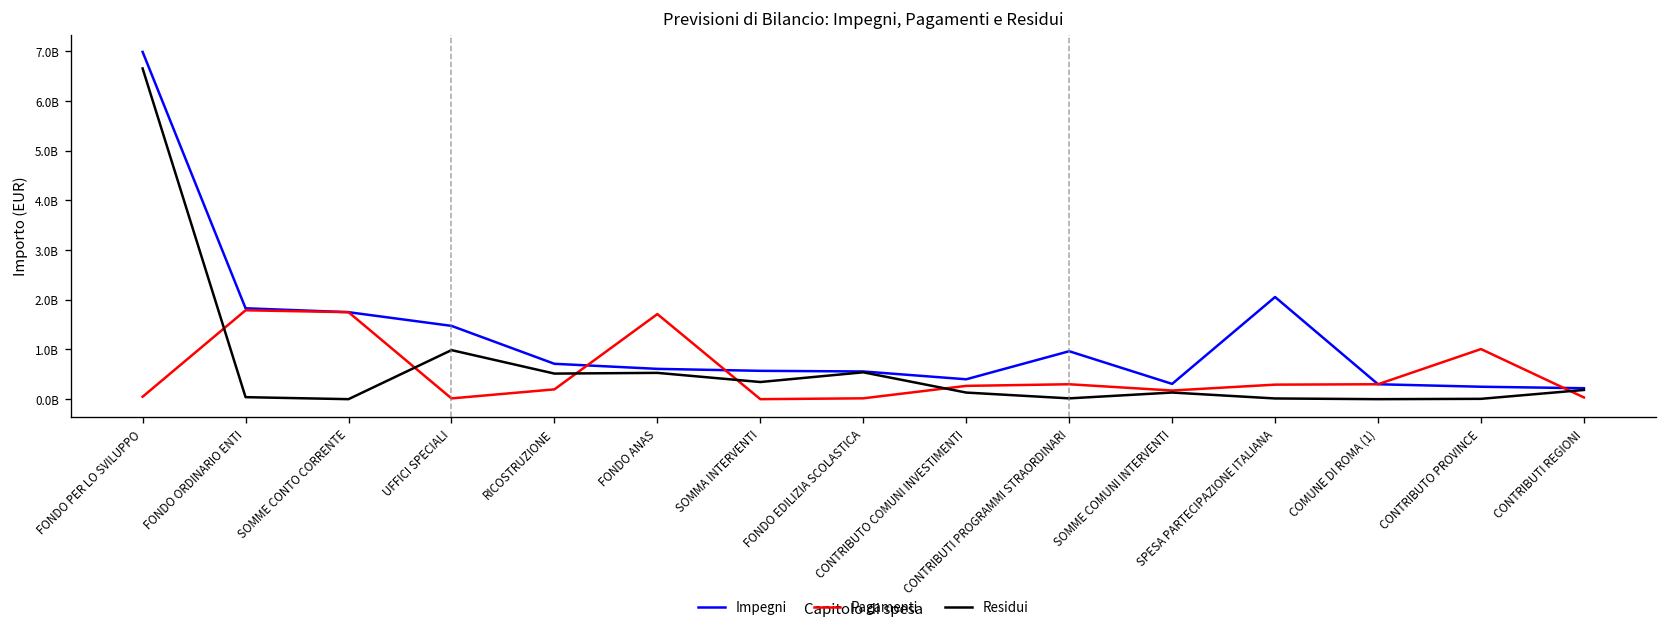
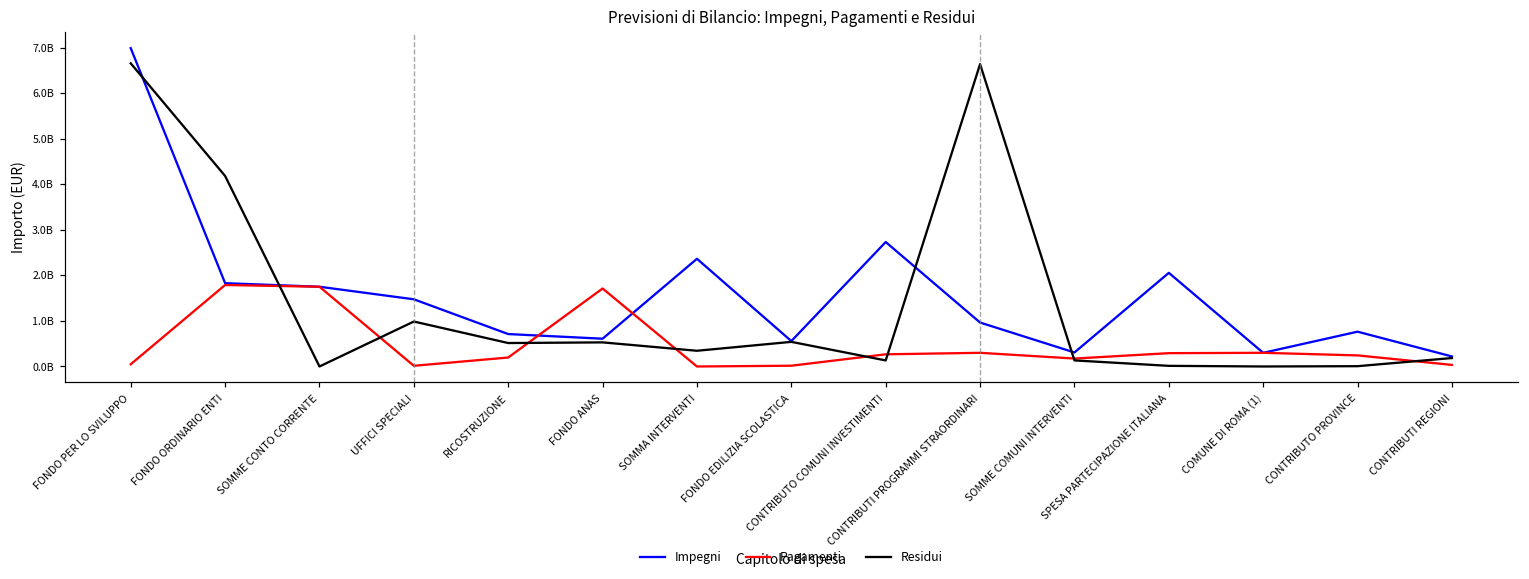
  {
    "Impegni": {
      "FONDO PER LO SVILUPPO": 7000000000,
      "UFFICI SPECIALI": 1500000000,
      "RICOSTRUZIONE": 700000000,
      "FONDO ANAS": 600000000,
-     "SOMMA INTERVENTI": 600000000,
-     "CONTRIBUTO COMUNI INVESTIMENTI": 400000000,
+     "SOMMA INTERVENTI": 2400000000,
+     "CONTRIBUTO COMUNI INVESTIMENTI": 2700000000,
      "CONTRIBUTI PROGRAMMI STRAORDINARI": 1000000000,
      "SOMME COMUNI INTERVENTI": 300000000,
      "SPESA PARTECIPAZIONE ITALIANA": 2100000000,
-     "CONTRIBUTO PROVINCE": 300000000
+     "CONTRIBUTO PROVINCE": 800000000
    },
    "Pagamenti": {
      "FONDO PER LO SVILUPPO": 0,
      "UFFICI SPECIALI": 0,
      "RICOSTRUZIONE": 200000000,
      "FONDO ANAS": 1700000000,
      "SOMMA INTERVENTI": 0,
      "FONDO EDILIZIA SCOLASTICA": 0,
      "CONTRIBUTO COMUNI INVESTIMENTI": 300000000,
      "CONTRIBUTI PROGRAMMI STRAORDINARI": 300000000,
      "SPESA PARTECIPAZIONE ITALIANA": 300000000,
-     "CONTRIBUTO PROVINCE": 1000000000,
+     "CONTRIBUTO PROVINCE": 200000000,
      "CONTRIBUTI REGIONI": 0
    },
    "Residui": {
      "FONDO PER LO SVILUPPO": 6700000000,
-     "FONDO ORDINARIO ENTI": 0,
+     "FONDO ORDINARIO ENTI": 4200000000,
      "SOMME CONTO CORRENTE": 0,
      "UFFICI SPECIALI": 1000000000,
      "RICOSTRUZIONE": 500000000,
      "FONDO ANAS": 500000000,
      "SOMMA INTERVENTI": 300000000,
      "CONTRIBUTO COMUNI INVESTIMENTI": 100000000,
-     "CONTRIBUTI PROGRAMMI STRAORDINARI": 0,
+     "CONTRIBUTI PROGRAMMI STRAORDINARI": 6600000000,
      "SPESA PARTECIPAZIONE ITALIANA": 0,
      "COMUNE DI ROMA (1)": 0,
      "CONTRIBUTO PROVINCE": 0
    }
  }
